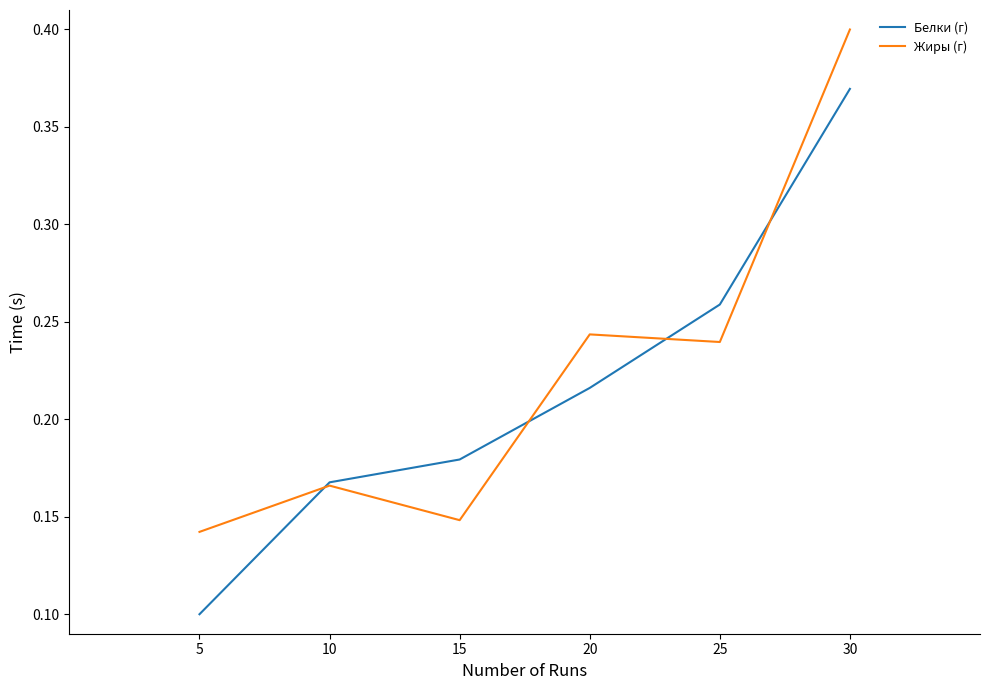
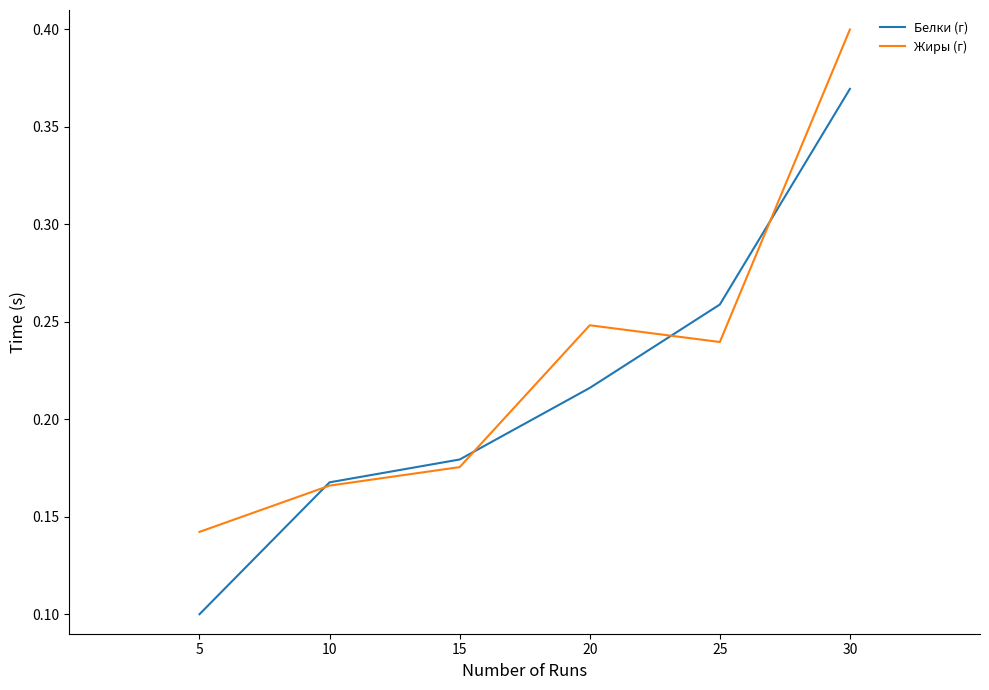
  {
    "Белки (г)": {
      "5": 0.100,
      "10": 0.168,
      "15": 0.179,
      "20": 0.216,
      "25": 0.259,
      "30": 0.370
    },
    "Жиры (г)": {
      "5": 0.142,
      "10": 0.166,
-     "15": 0.148,
-     "20": 0.244,
+     "15": 0.175,
+     "20": 0.248,
      "25": 0.240,
      "30": 0.400
    }
  }
